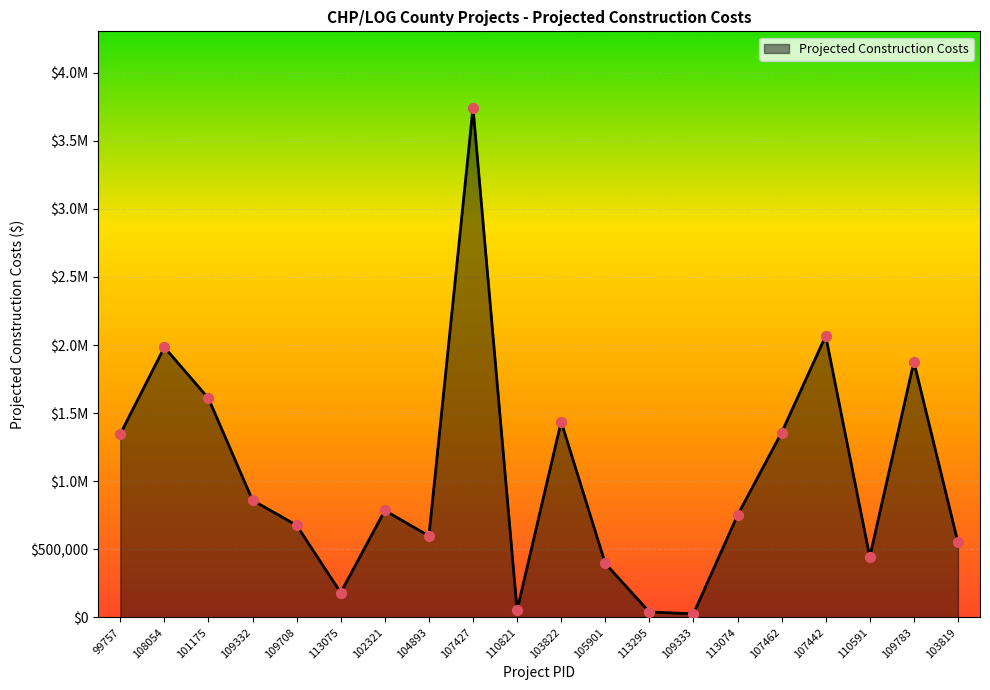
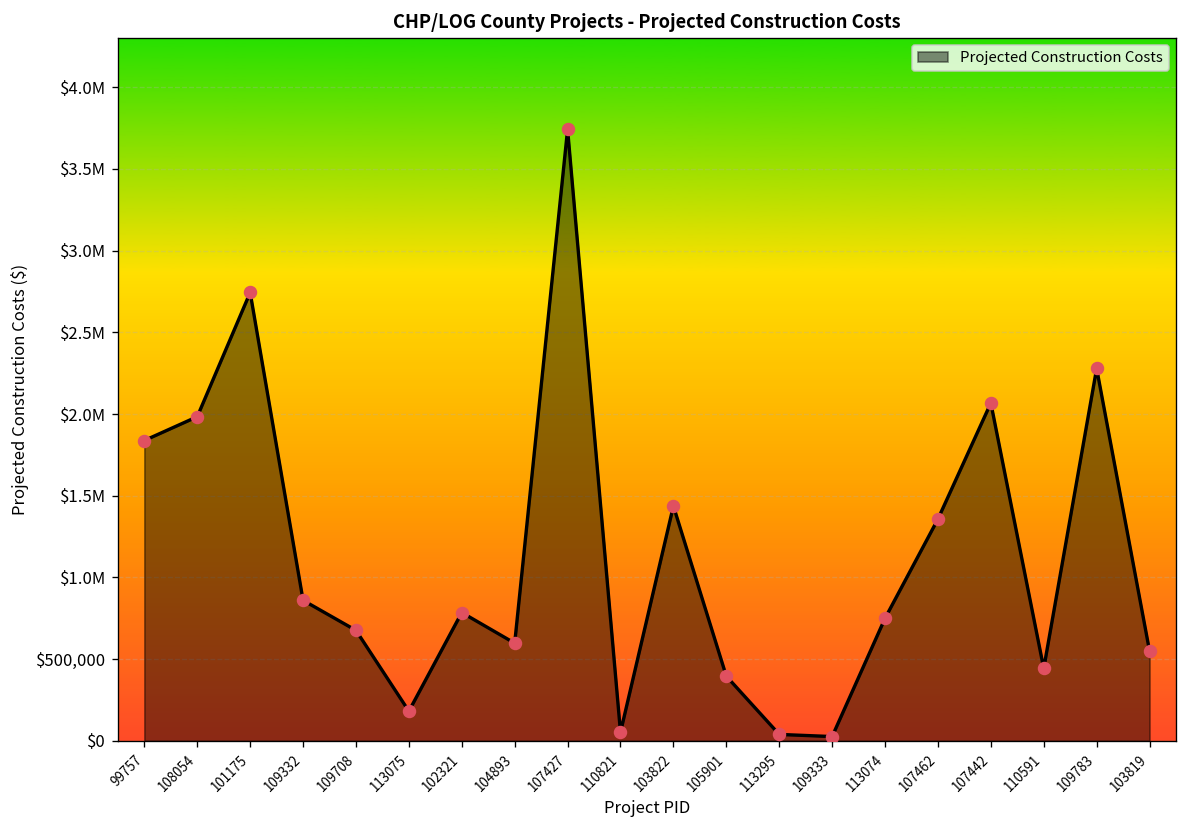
  {
-   "99757": "$1,350,000",
+   "99757": "$1,840,000",
    "108054": "$1,980,000",
-   "101175": "$1,610,000",
+   "101175": "$2,740,000",
    "109332": "$860,000",
    "109708": "$680,000",
    "113075": "$180,000",
    "102321": "$790,000",
    "104893": "$600,000",
    "107427": "$3,740,000",
    "110821": "$50,000",
    "103822": "$1,440,000",
    "105901": "$400,000",
    "113295": "$40,000",
    "109333": "$30,000",
    "113074": "$750,000",
    "107462": "$1,360,000",
    "107442": "$2,070,000",
    "110591": "$440,000",
-   "109783": "$1,880,000",
+   "109783": "$2,280,000",
    "103819": "$550,000"
  }
